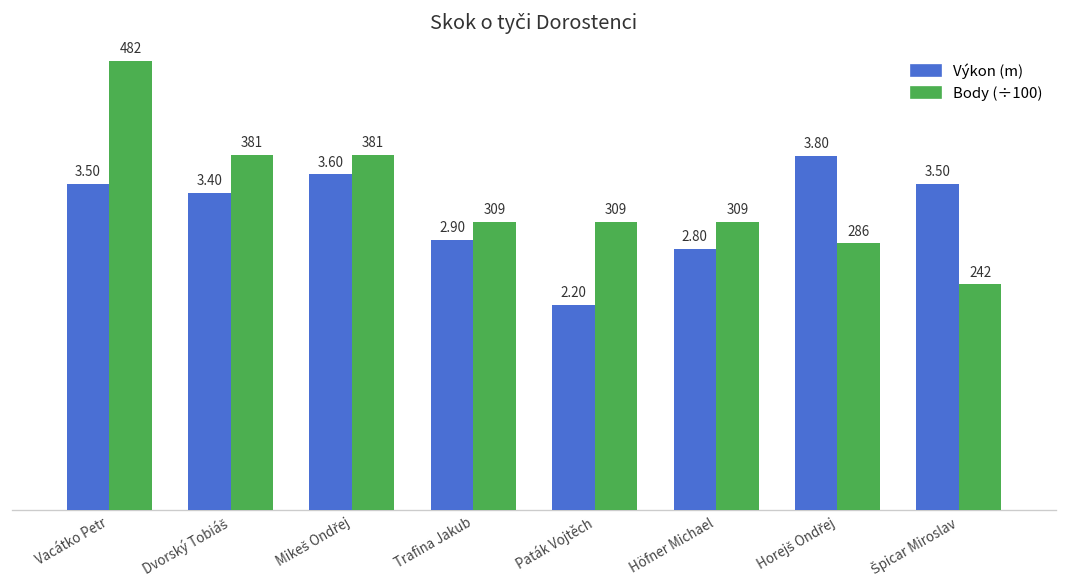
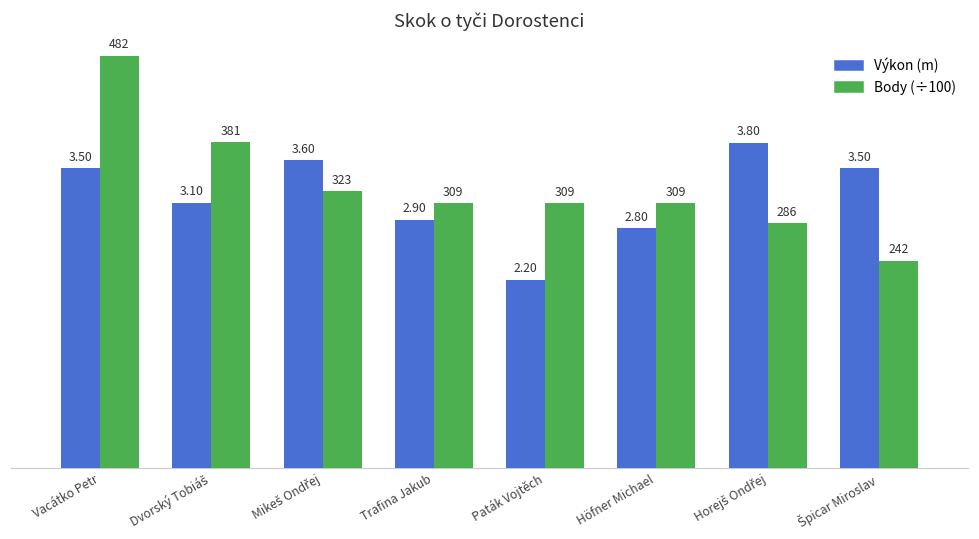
  {
    "Výkon (m)": {
      "Vacátko Petr": 3.50,
-     "Dvorský Tobiáš": 3.40,
+     "Dvorský Tobiáš": 3.10,
      "Mikeš Ondřej": 3.60,
      "Trafina Jakub": 2.90,
      "Paták Vojtěch": 2.20,
      "Höfner Michael": 2.80,
      "Horejš Ondřej": 3.80,
      "Špicar Miroslav": 3.50
    },
    "Body (÷100)": {
-     "Mikeš Ondřej": 381
+     "Mikeš Ondřej": 323
    }
  }
